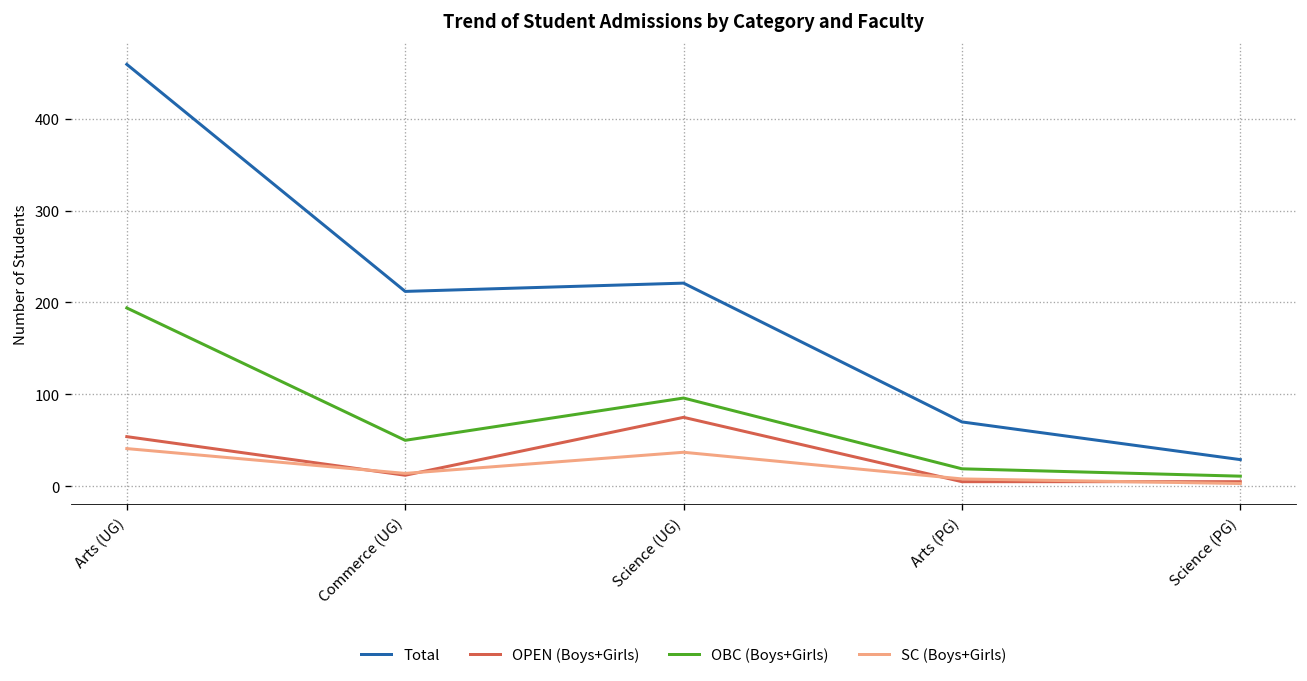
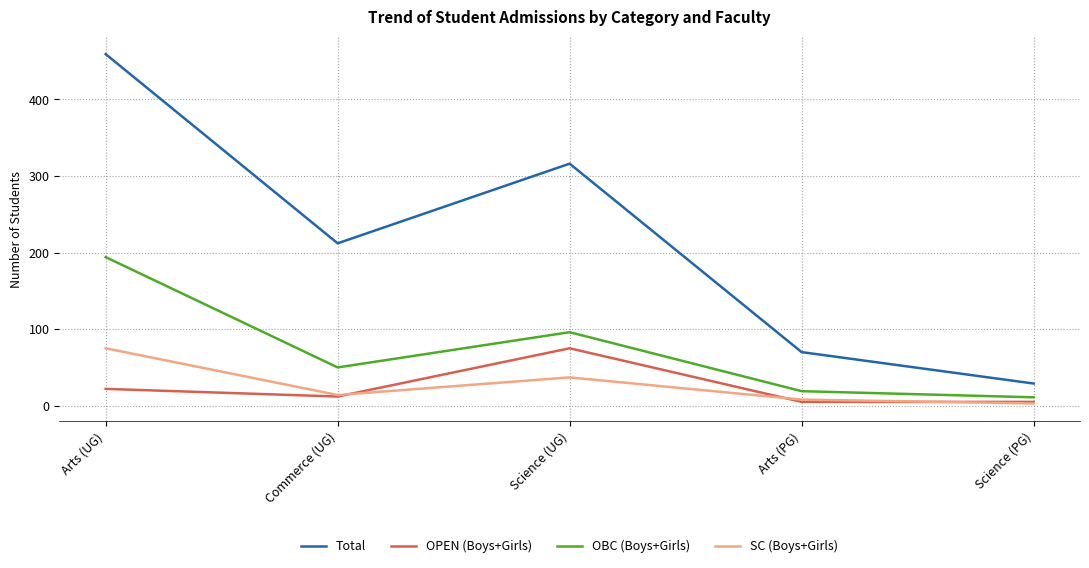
  {
    "Total": {
      "Arts (UG)": 460,
      "Commerce (UG)": 210,
-     "Science (UG)": 220,
+     "Science (UG)": 320,
      "Arts (PG)": 70,
      "Science (PG)": 30
    },
    "OPEN (Boys+Girls)": {
-     "Arts (UG)": 50,
+     "Arts (UG)": 20,
      "Science (UG)": 80
    },
    "OBC (Boys+Girls)": {
      "Arts (UG)": 190,
      "Commerce (UG)": 50,
      "Science (UG)": 100,
      "Arts (PG)": 20,
      "Science (PG)": 10
    },
    "SC (Boys+Girls)": {
-     "Arts (UG)": 40,
+     "Arts (UG)": 80,
      "Science (UG)": 40
    }
  }
